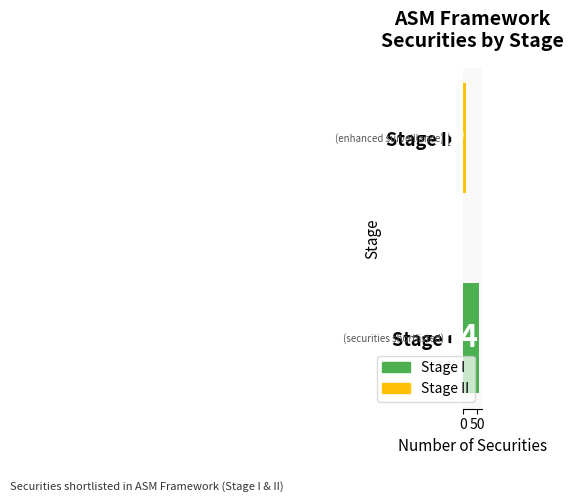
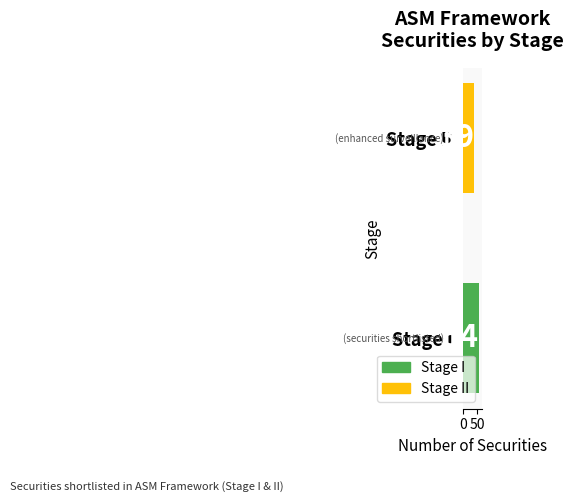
  {
-   "Stage II": 10,
+   "Stage II": 40,
    "Stage I": 50
  }
